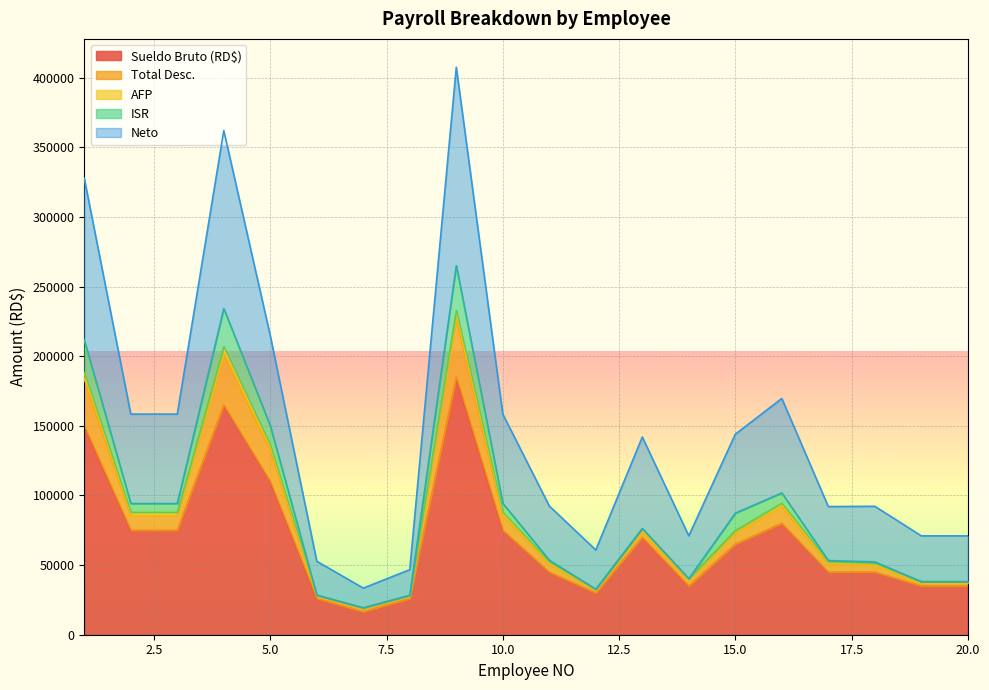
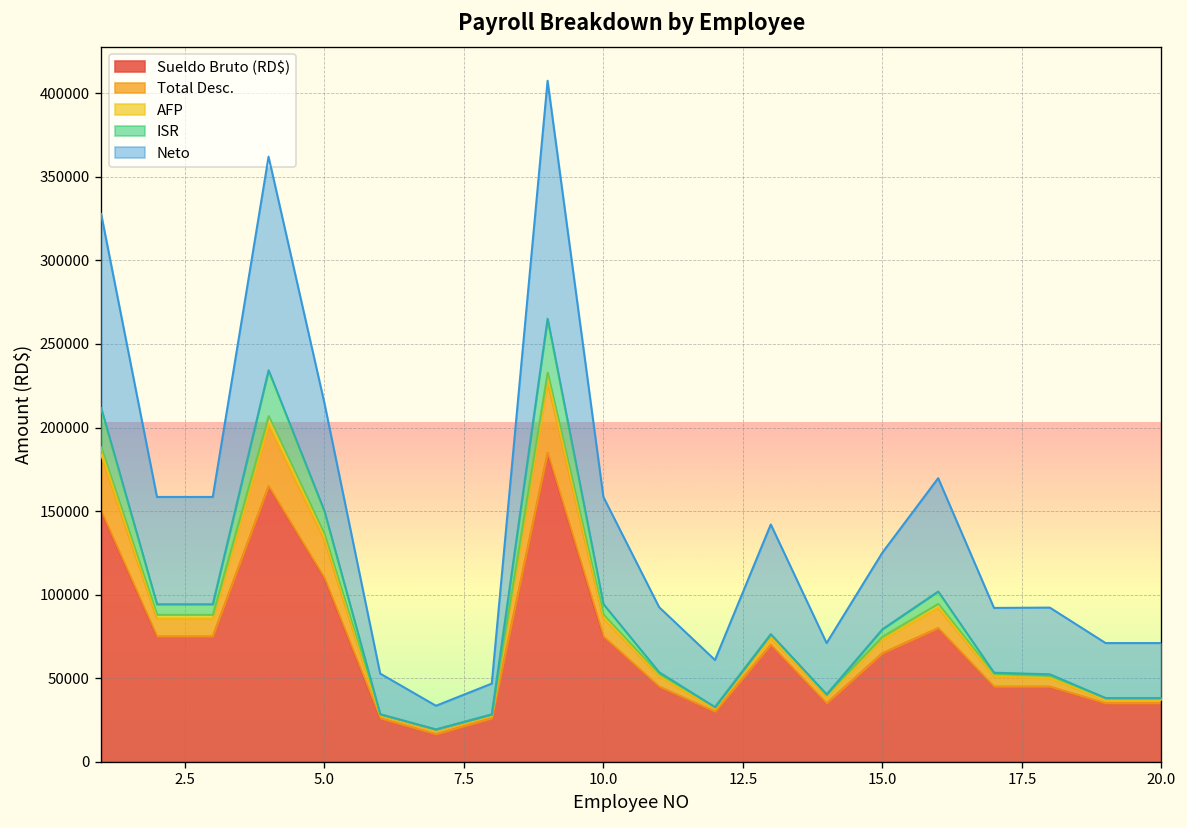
  {
    "Sueldo Bruto (RD$)": {
      "5.0": 110000,
      "10.0": 75000,
      "15.0": 65000,
      "20.0": 35000
    },
    "ISR": {
      "5.0": 14000,
      "10.0": 6000,
-     "15.0": 12000
+     "15.0": 4000
    },
    "Neto": {
      "5.0": 65000,
      "10.0": 64000,
-     "15.0": 57000,
+     "15.0": 46000,
      "20.0": 33000
    }
  }
